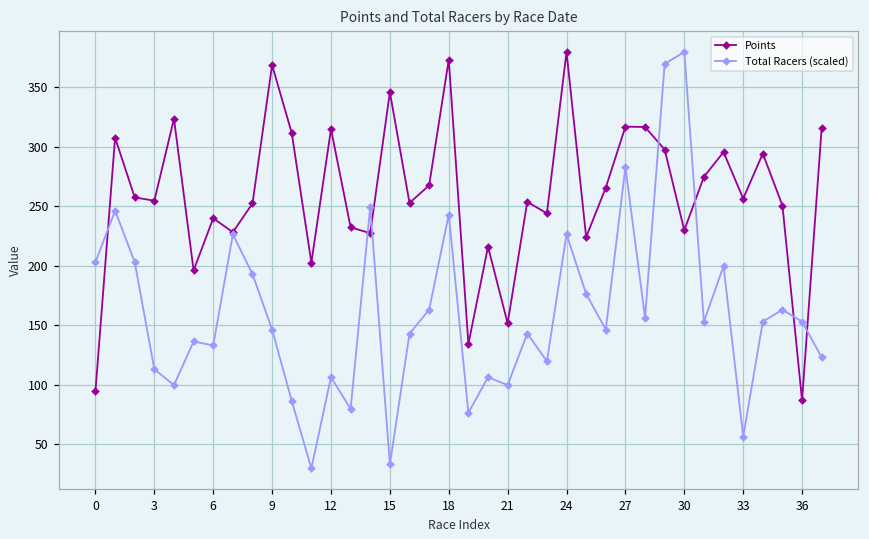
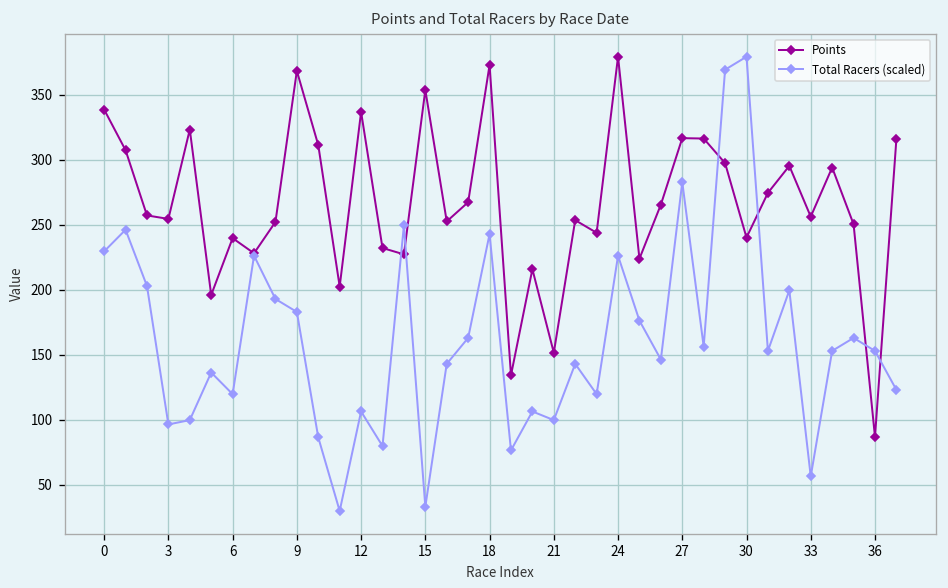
  {
    "Points": {
-     "0": 95,
+     "0": 339,
      "3": 255,
      "6": 240,
      "9": 368,
-     "12": 315,
-     "15": 346,
+     "12": 337,
+     "15": 354,
      "18": 373,
      "21": 152,
      "24": 379,
      "27": 317,
-     "30": 230,
+     "30": 240,
      "33": 256,
      "36": 87
    },
    "Total Racers (scaled)": {
-     "0": 203,
-     "3": 113,
-     "6": 133,
-     "9": 146,
+     "0": 230,
+     "3": 96,
+     "6": 120,
+     "9": 183,
      "12": 106,
      "15": 33,
      "18": 243,
      "21": 100,
      "24": 226,
      "27": 283,
      "30": 379,
      "33": 57,
      "36": 153
    }
  }
